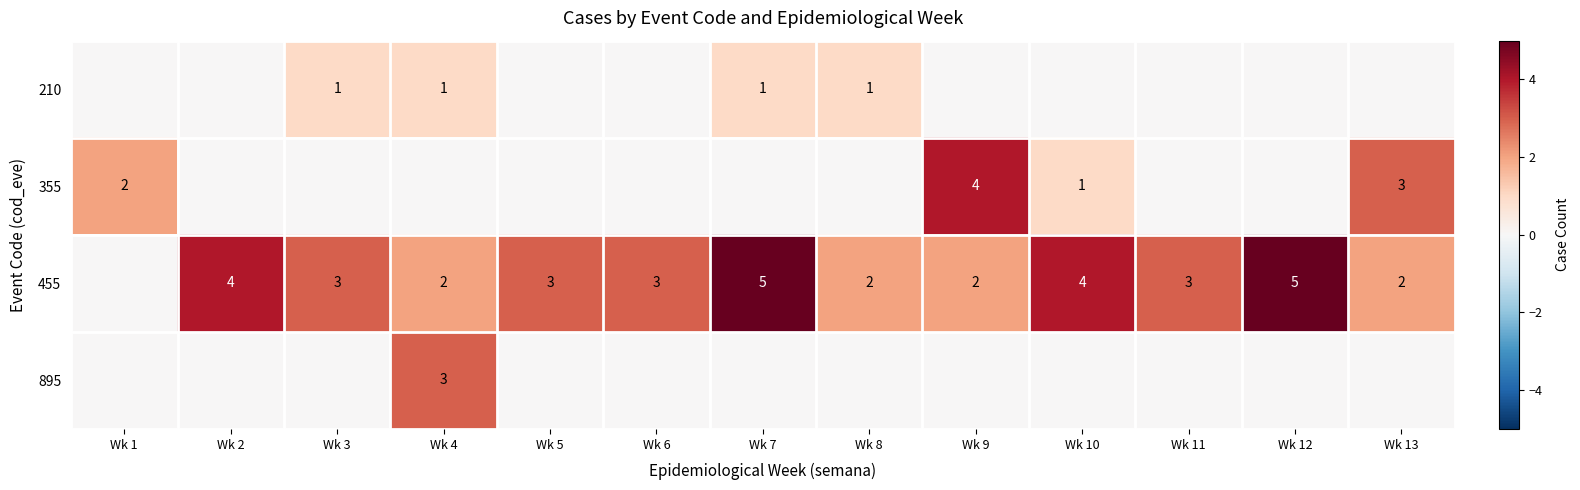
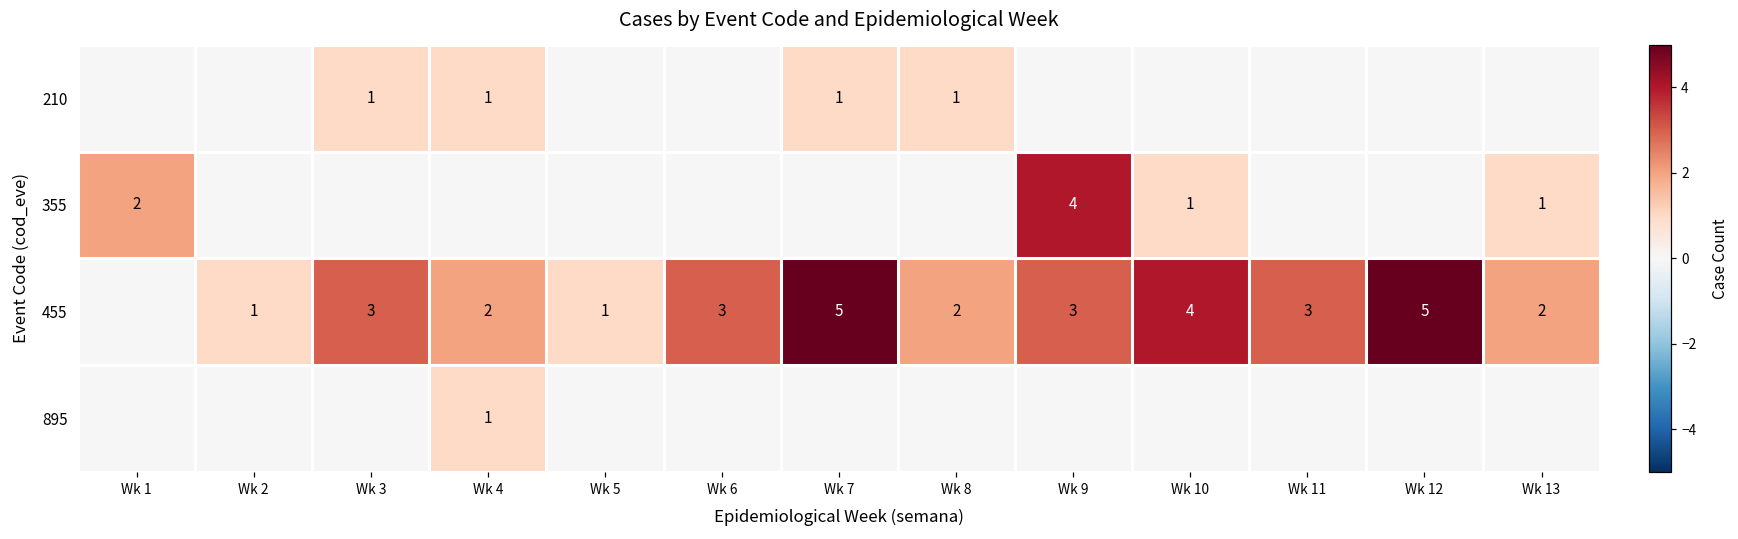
  {
    "210": {
      "Wk 3": 1,
      "Wk 4": 1,
      "Wk 7": 1,
      "Wk 8": 1
    },
    "355": {
      "Wk 1": 2,
      "Wk 9": 4,
      "Wk 10": 1,
-     "Wk 13": 3
+     "Wk 13": 1
    },
    "455": {
-     "Wk 2": 4,
+     "Wk 2": 1,
      "Wk 3": 3,
      "Wk 4": 2,
-     "Wk 5": 3,
+     "Wk 5": 1,
      "Wk 6": 3,
      "Wk 7": 5,
      "Wk 8": 2,
-     "Wk 9": 2,
+     "Wk 9": 3,
      "Wk 10": 4,
      "Wk 11": 3,
      "Wk 12": 5,
      "Wk 13": 2
    },
    "895": {
-     "Wk 4": 3
+     "Wk 4": 1
    }
  }
